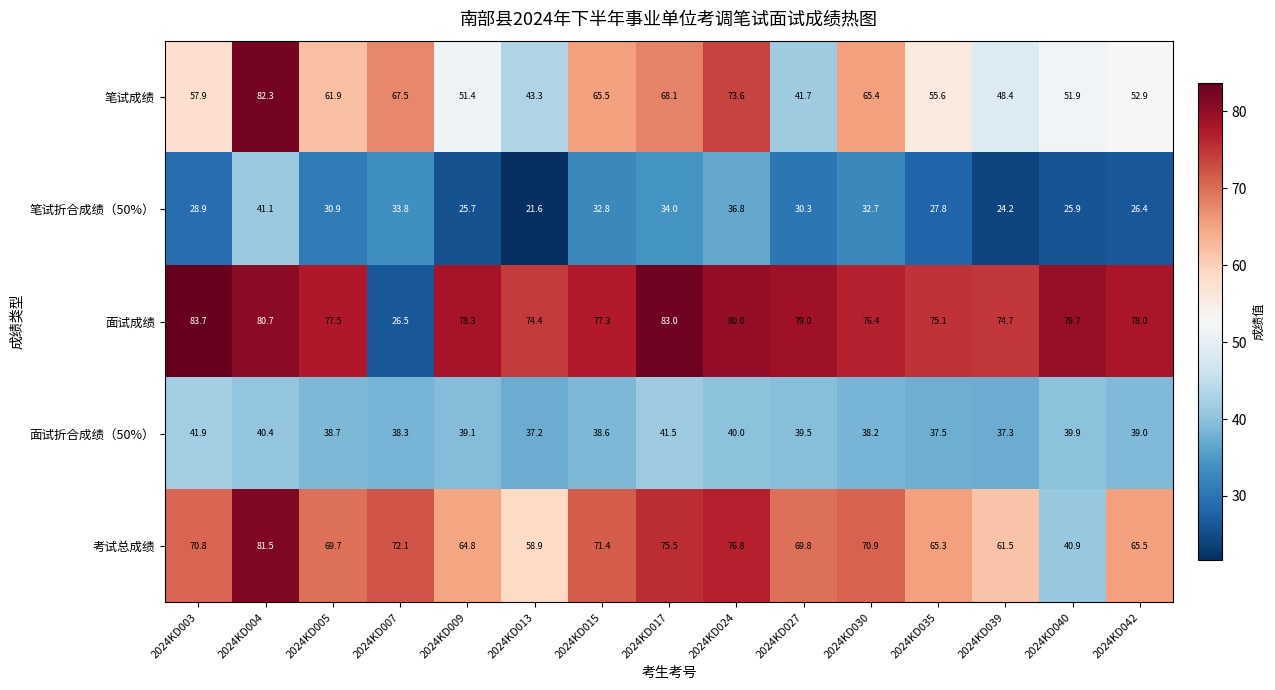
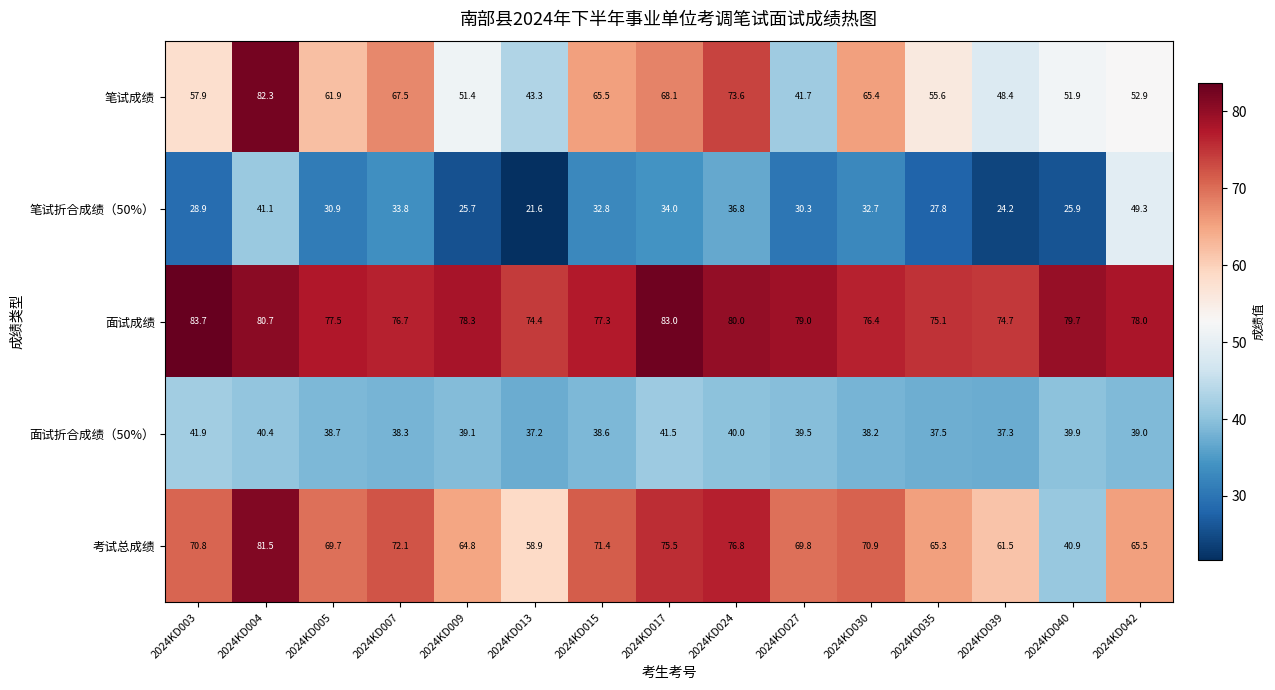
  {
    "笔试成绩": {
      "2024KD003": 57.9,
      "2024KD004": 82.3,
      "2024KD005": 61.9,
      "2024KD007": 67.5,
      "2024KD009": 51.4,
      "2024KD013": 43.3,
      "2024KD015": 65.5,
      "2024KD017": 68.1,
      "2024KD024": 73.6,
      "2024KD027": 41.7,
      "2024KD030": 65.4,
      "2024KD035": 55.6,
      "2024KD039": 48.4,
      "2024KD040": 51.9,
      "2024KD042": 52.9
    },
    "笔试折合成绩（50%）": {
      "2024KD003": 28.9,
      "2024KD004": 41.1,
      "2024KD005": 30.9,
      "2024KD007": 33.8,
      "2024KD009": 25.7,
      "2024KD013": 21.6,
      "2024KD015": 32.8,
      "2024KD017": 34.0,
      "2024KD024": 36.8,
      "2024KD027": 30.3,
      "2024KD030": 32.7,
      "2024KD035": 27.8,
      "2024KD039": 24.2,
      "2024KD040": 25.9,
-     "2024KD042": 26.4
+     "2024KD042": 49.3
    },
    "面试成绩": {
      "2024KD003": 83.7,
      "2024KD004": 80.7,
      "2024KD005": 77.5,
-     "2024KD007": 26.5,
+     "2024KD007": 76.7,
      "2024KD009": 78.3,
      "2024KD013": 74.4,
      "2024KD015": 77.3,
      "2024KD017": 83.0,
      "2024KD024": 80.0,
      "2024KD027": 79.0,
      "2024KD030": 76.4,
      "2024KD035": 75.1,
      "2024KD039": 74.7,
      "2024KD040": 79.7,
      "2024KD042": 78.0
    },
    "面试折合成绩（50%）": {
      "2024KD003": 41.9,
      "2024KD004": 40.4,
      "2024KD005": 38.7,
      "2024KD007": 38.3,
      "2024KD009": 39.1,
      "2024KD013": 37.2,
      "2024KD015": 38.6,
      "2024KD017": 41.5,
      "2024KD024": 40.0,
      "2024KD027": 39.5,
      "2024KD030": 38.2,
      "2024KD035": 37.5,
      "2024KD039": 37.3,
      "2024KD040": 39.9,
      "2024KD042": 39.0
    },
    "考试总成绩": {
      "2024KD003": 70.8,
      "2024KD004": 81.5,
      "2024KD005": 69.7,
      "2024KD007": 72.1,
      "2024KD009": 64.8,
      "2024KD013": 58.9,
      "2024KD015": 71.4,
      "2024KD017": 75.5,
      "2024KD024": 76.8,
      "2024KD027": 69.8,
      "2024KD030": 70.9,
      "2024KD035": 65.3,
      "2024KD039": 61.5,
      "2024KD040": 40.9,
      "2024KD042": 65.5
    }
  }
